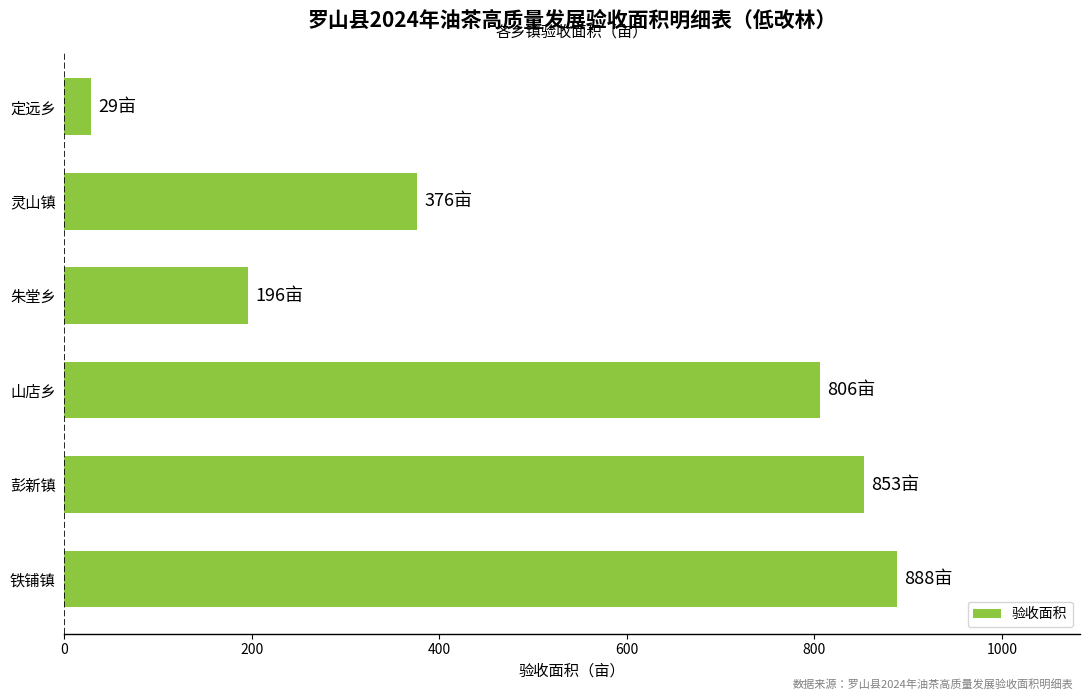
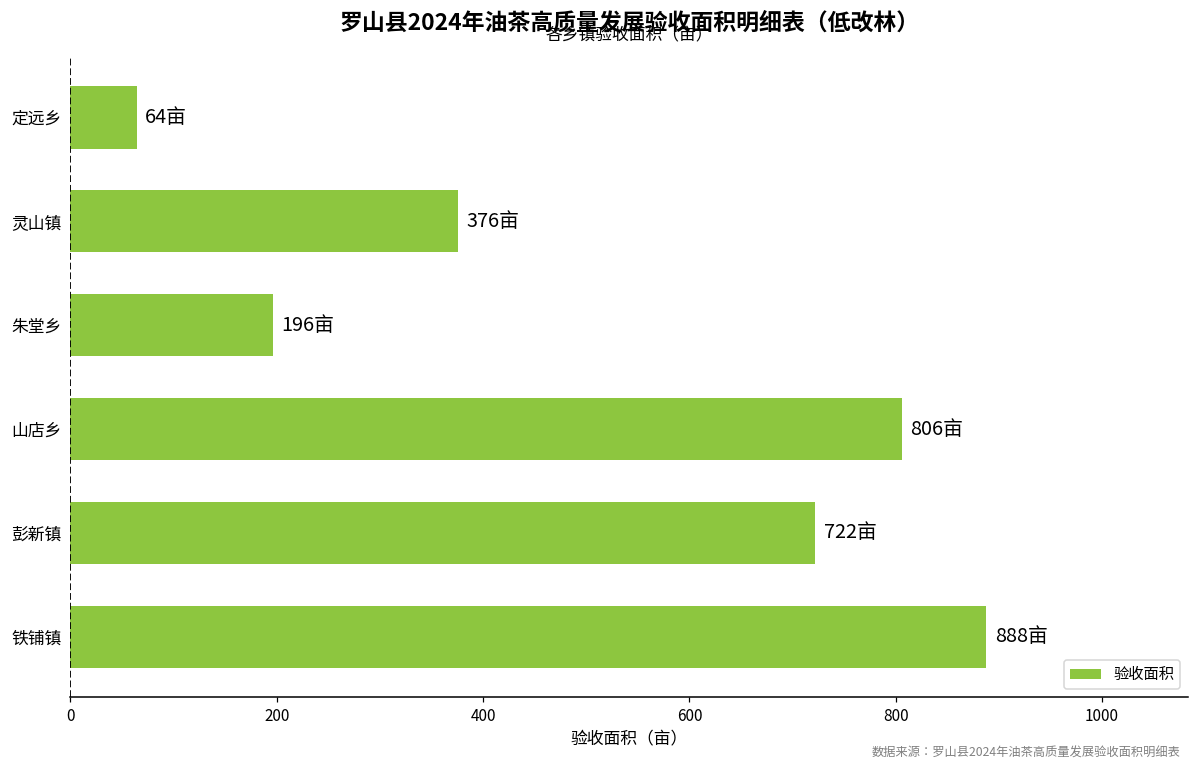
  {
-   "定远乡": "29亩",
+   "定远乡": "64亩",
    "灵山镇": "376亩",
    "朱堂乡": "196亩",
    "山店乡": "806亩",
-   "彭新镇": "853亩",
+   "彭新镇": "722亩",
    "铁铺镇": "888亩"
  }
